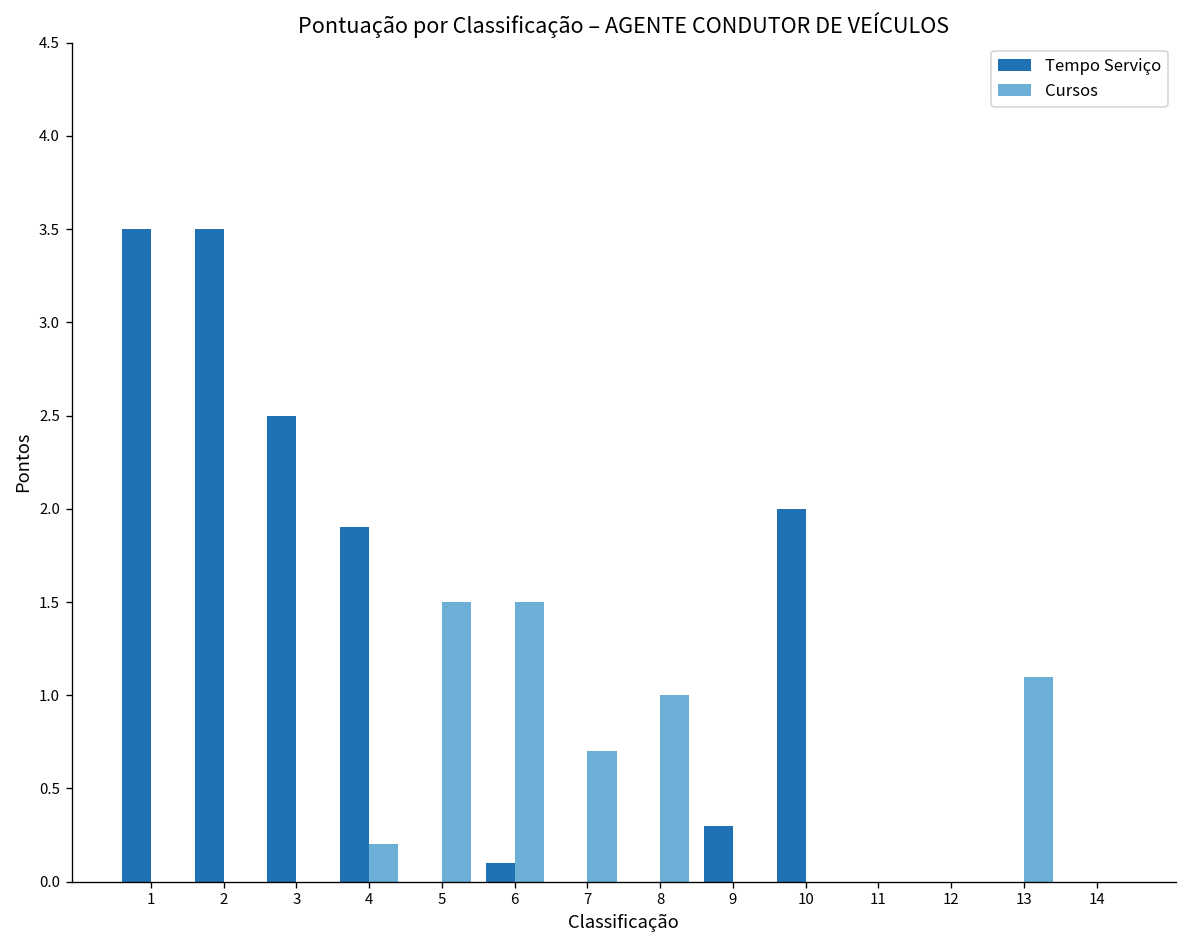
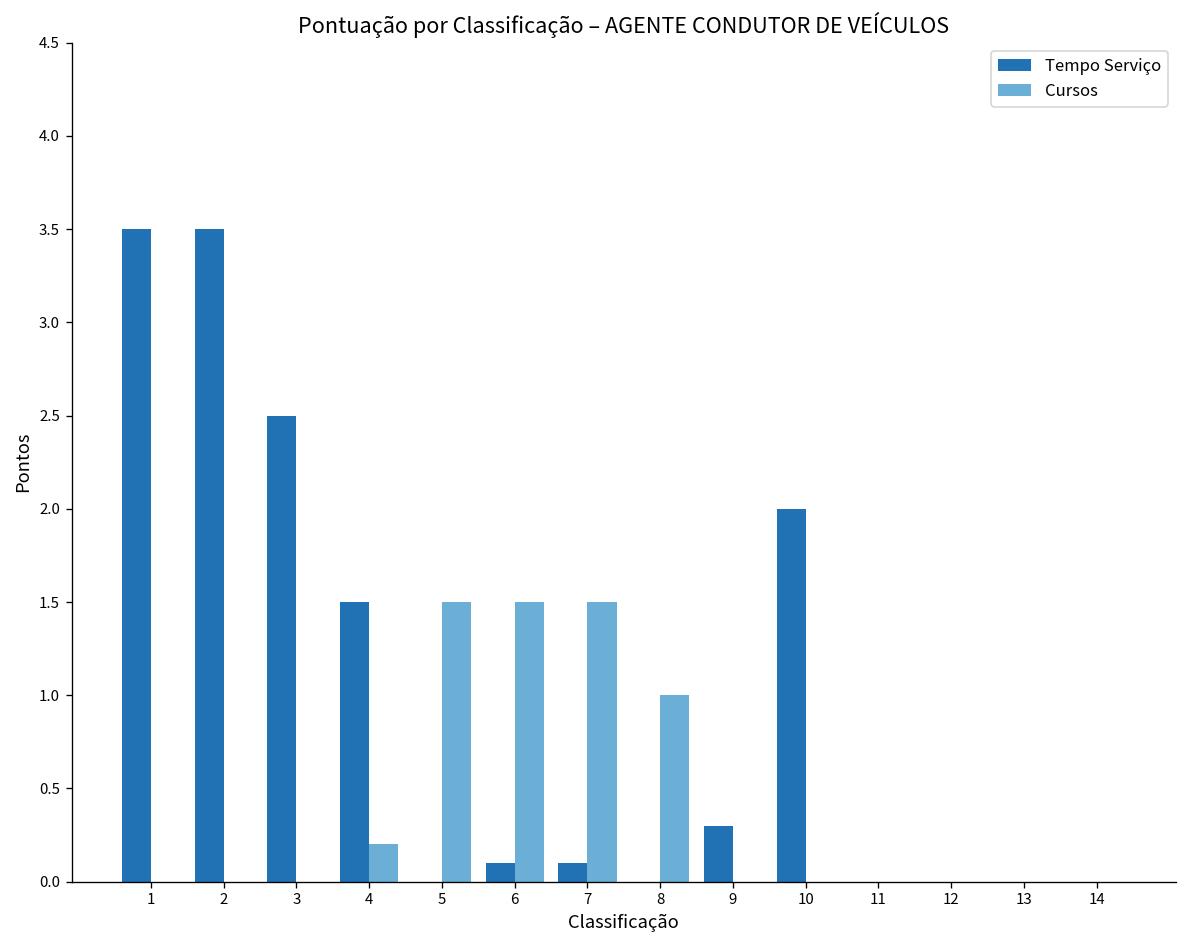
  {
    "Tempo Serviço": {
      "1": 3.5,
      "2": 3.5,
      "3": 2.5,
-     "4": 1.9,
+     "4": 1.5,
      "5": 0.0,
      "6": 0.1,
-     "7": 0.0,
+     "7": 0.1,
      "8": 0.0,
      "9": 0.3,
      "10": 2.0,
      "11": 0.0,
      "12": 0.0,
      "13": 0.0,
      "14": 0.0
    },
    "Cursos": {
      "1": 0.0,
      "2": 0.0,
      "3": 0.0,
      "4": 0.2,
      "5": 1.5,
      "6": 1.5,
-     "7": 0.7,
+     "7": 1.5,
      "8": 1.0,
      "9": 0.0,
      "10": 0.0,
      "11": 0.0,
      "12": 0.0,
-     "13": 1.1,
+     "13": 0.0,
      "14": 0.0
    }
  }
